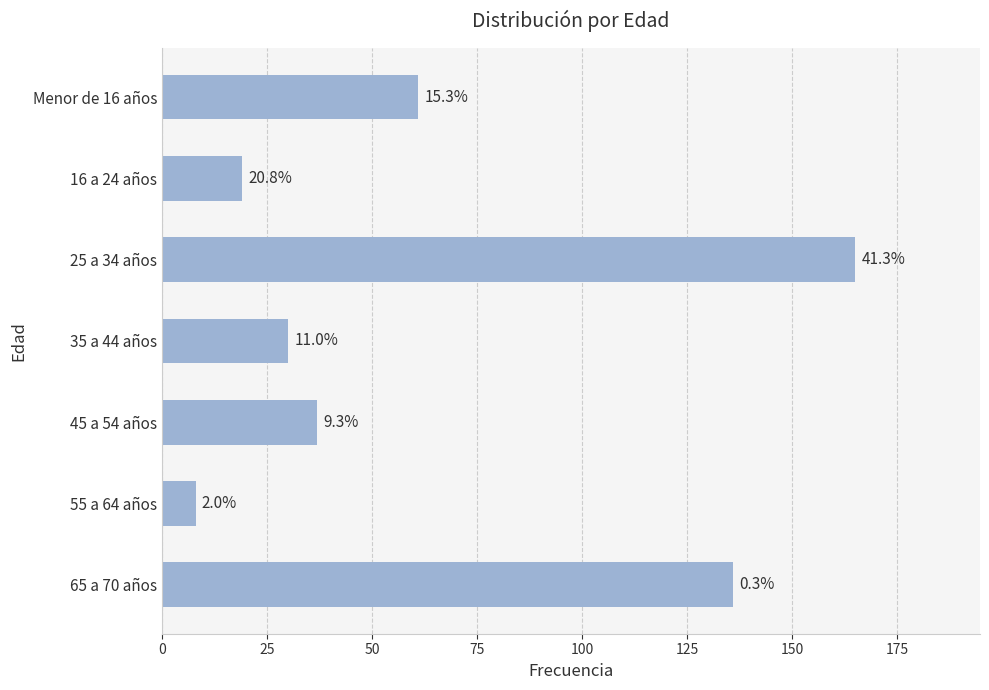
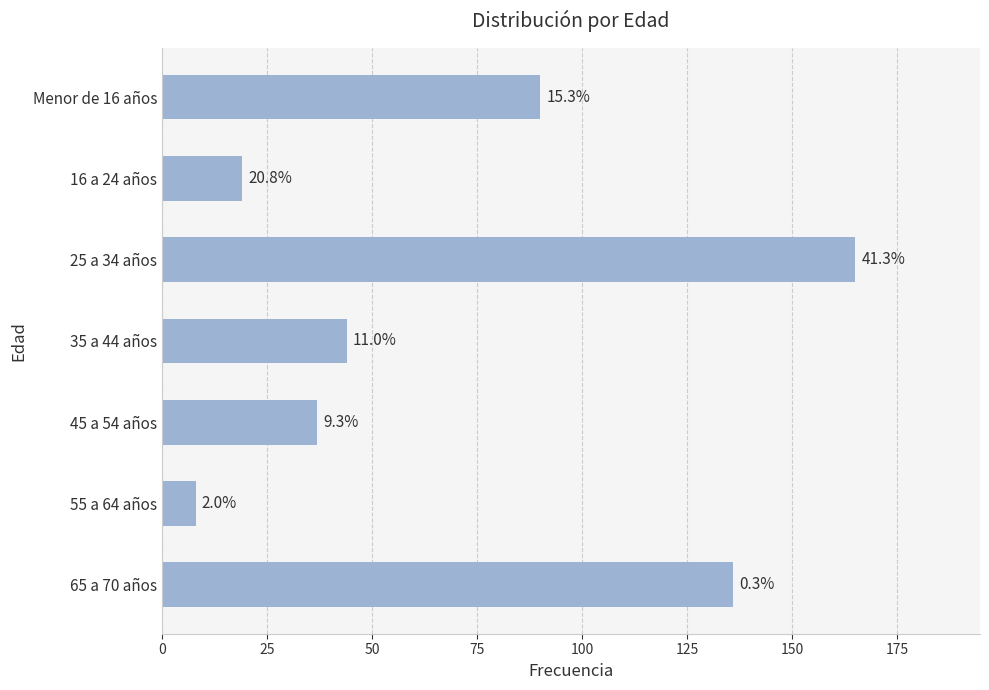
  {
-   "Menor de 16 años": 61,
-   "35 a 44 años": 30
+   "Menor de 16 años": 90,
+   "35 a 44 años": 44
  }
